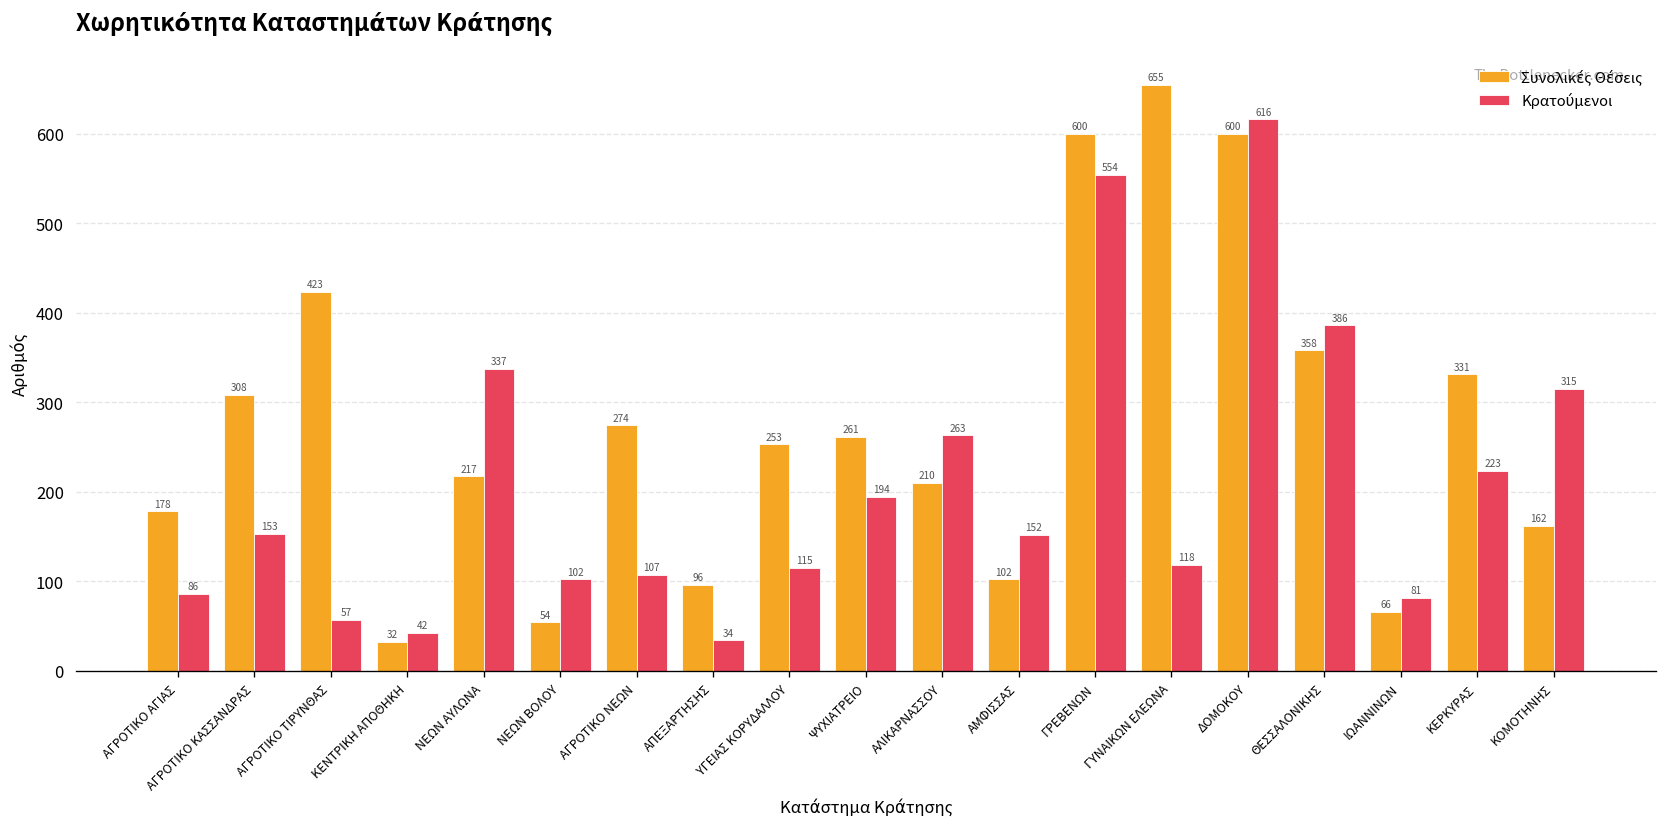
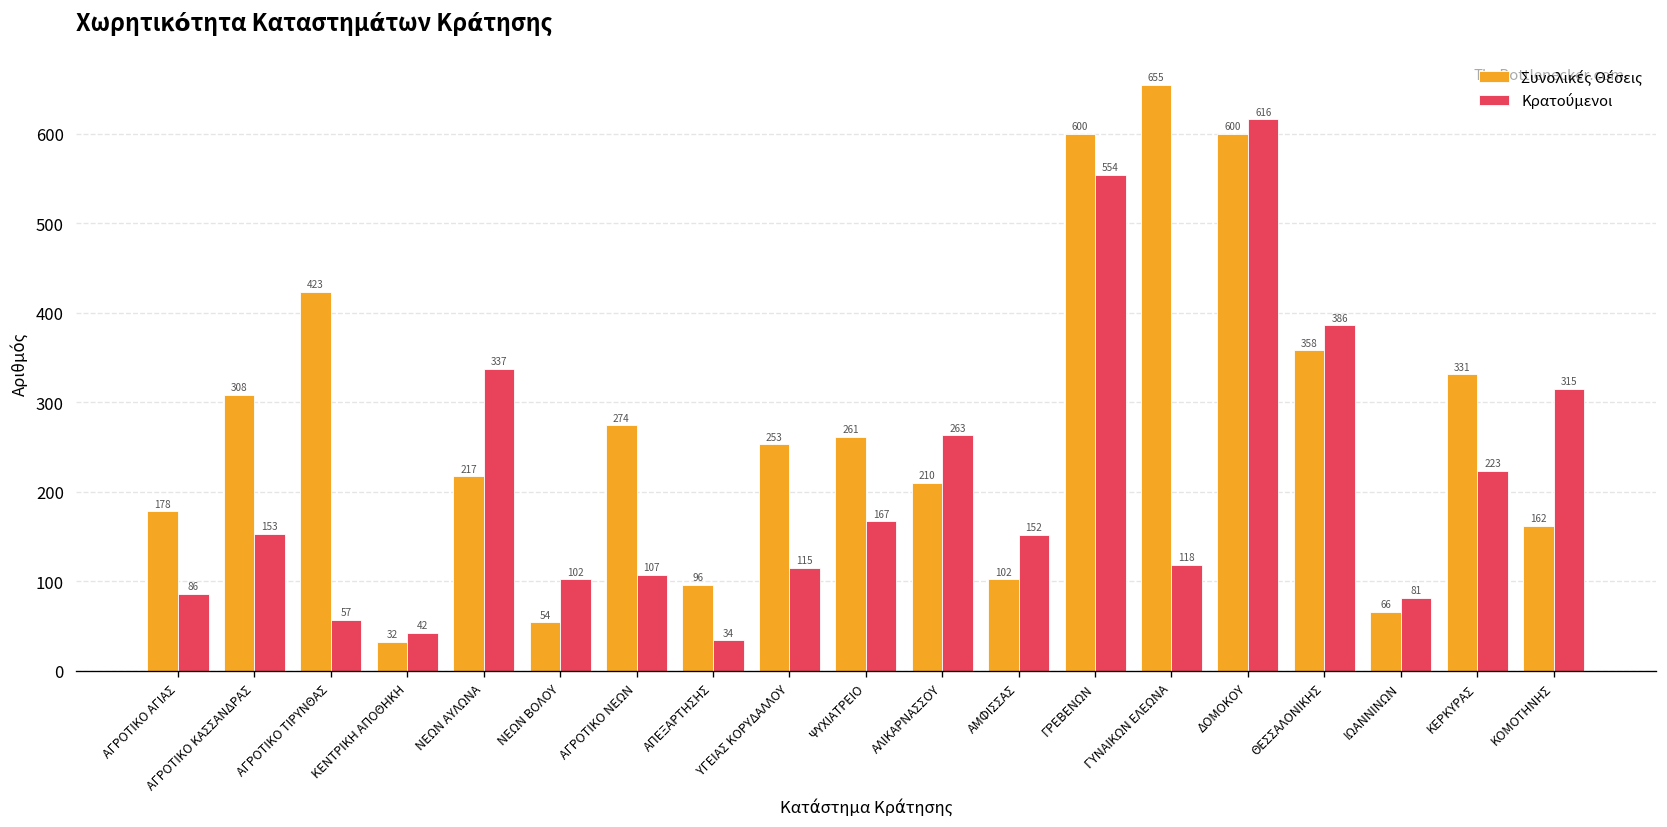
  {
    "Συνολικές Θέσεις": {
      "ΑΓΡΟΤΙΚΟ ΑΓΙΑΣ": 178,
      "ΑΓΡΟΤΙΚΟ ΚΑΣΣΑΝΔΡΑΣ": 308,
      "ΑΓΡΟΤΙΚΟ ΤΙΡΥΝΘΑΣ": 423,
      "ΚΕΝΤΡΙΚΗ ΑΠΟΘΗΚΗ": 32,
      "ΝΕΩΝ ΑΥΛΩΝΑ": 217,
      "ΝΕΩΝ ΒΟΛΟΥ": 54,
      "ΑΓΡΟΤΙΚΟ ΝΕΩΝ": 274,
      "ΑΠΕΞΑΡΤΗΣΗΣ": 96,
      "ΥΓΕΙΑΣ ΚΟΡΥΔΑΛΛΟΥ": 253,
      "ΨΥΧΙΑΤΡΕΙΟ": 261,
      "ΑΛΙΚΑΡΝΑΣΣΟΥ": 210,
      "ΑΜΦΙΣΣΑΣ": 102,
      "ΓΡΕΒΕΝΩΝ": 600,
      "ΓΥΝΑΙΚΩΝ ΕΛΕΩΝΑ": 655,
      "ΔΟΜΟΚΟΥ": 600,
      "ΘΕΣΣΑΛΟΝΙΚΗΣ": 358,
      "ΙΩΑΝΝΙΝΩΝ": 66,
      "ΚΕΡΚΥΡΑΣ": 331,
      "ΚΟΜΟΤΗΝΗΣ": 162
    },
    "Κρατούμενοι": {
      "ΑΓΡΟΤΙΚΟ ΑΓΙΑΣ": 86,
      "ΑΓΡΟΤΙΚΟ ΚΑΣΣΑΝΔΡΑΣ": 153,
      "ΑΓΡΟΤΙΚΟ ΤΙΡΥΝΘΑΣ": 57,
      "ΚΕΝΤΡΙΚΗ ΑΠΟΘΗΚΗ": 42,
      "ΝΕΩΝ ΑΥΛΩΝΑ": 337,
      "ΝΕΩΝ ΒΟΛΟΥ": 102,
      "ΑΓΡΟΤΙΚΟ ΝΕΩΝ": 107,
      "ΑΠΕΞΑΡΤΗΣΗΣ": 34,
      "ΥΓΕΙΑΣ ΚΟΡΥΔΑΛΛΟΥ": 115,
-     "ΨΥΧΙΑΤΡΕΙΟ": 194,
+     "ΨΥΧΙΑΤΡΕΙΟ": 167,
      "ΑΛΙΚΑΡΝΑΣΣΟΥ": 263,
      "ΑΜΦΙΣΣΑΣ": 152,
      "ΓΡΕΒΕΝΩΝ": 554,
      "ΓΥΝΑΙΚΩΝ ΕΛΕΩΝΑ": 118,
      "ΔΟΜΟΚΟΥ": 616,
      "ΘΕΣΣΑΛΟΝΙΚΗΣ": 386,
      "ΙΩΑΝΝΙΝΩΝ": 81,
      "ΚΕΡΚΥΡΑΣ": 223,
      "ΚΟΜΟΤΗΝΗΣ": 315
    }
  }
